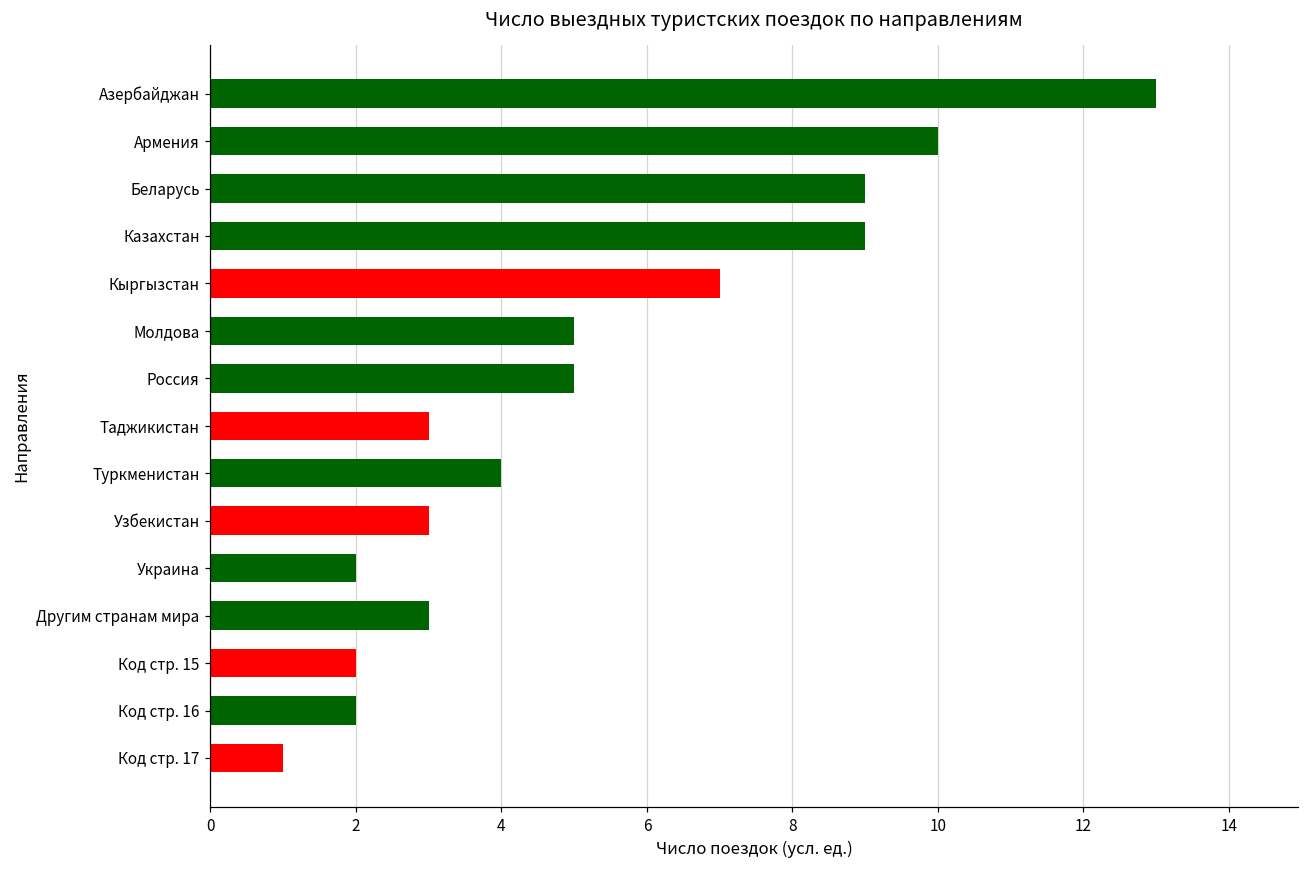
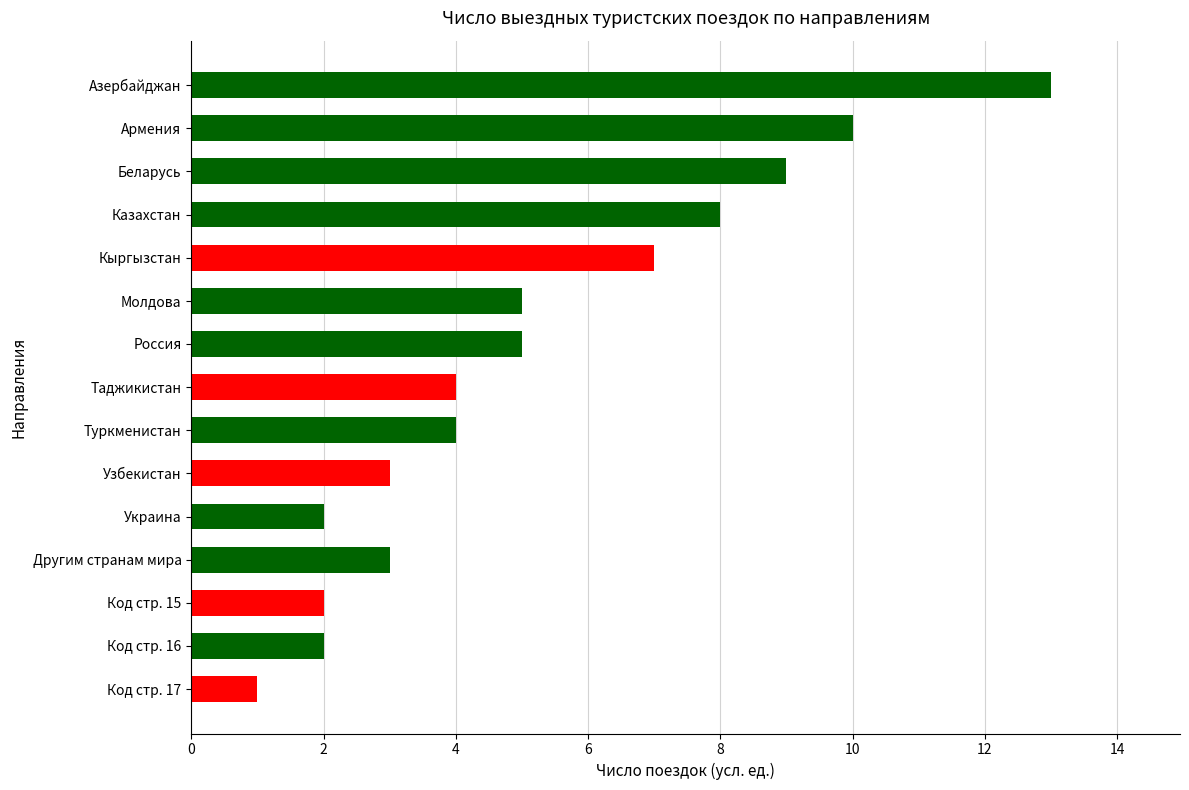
  {
    "Азербайджан": 13,
    "Армения": 10,
    "Беларусь": 9,
-   "Казахстан": 9,
+   "Казахстан": 8,
    "Кыргызстан": 7,
    "Молдова": 5,
    "Россия": 5,
-   "Таджикистан": 3,
+   "Таджикистан": 4,
    "Туркменистан": 4,
    "Узбекистан": 3,
    "Украина": 2,
    "Другим странам мира": 3,
    "Код стр. 15": 2,
    "Код стр. 16": 2,
    "Код стр. 17": 1
  }
